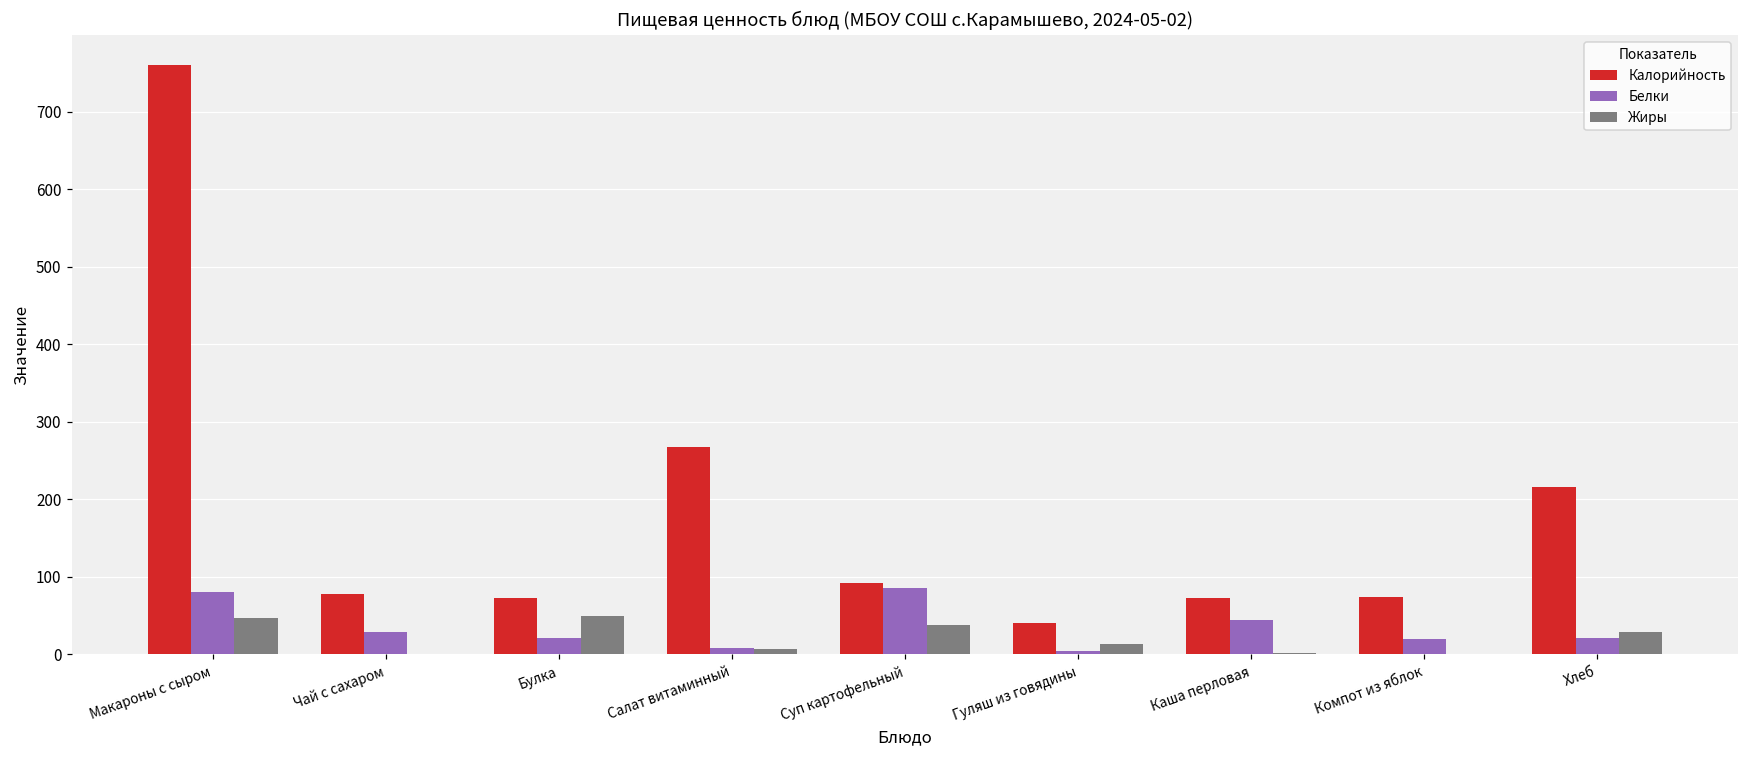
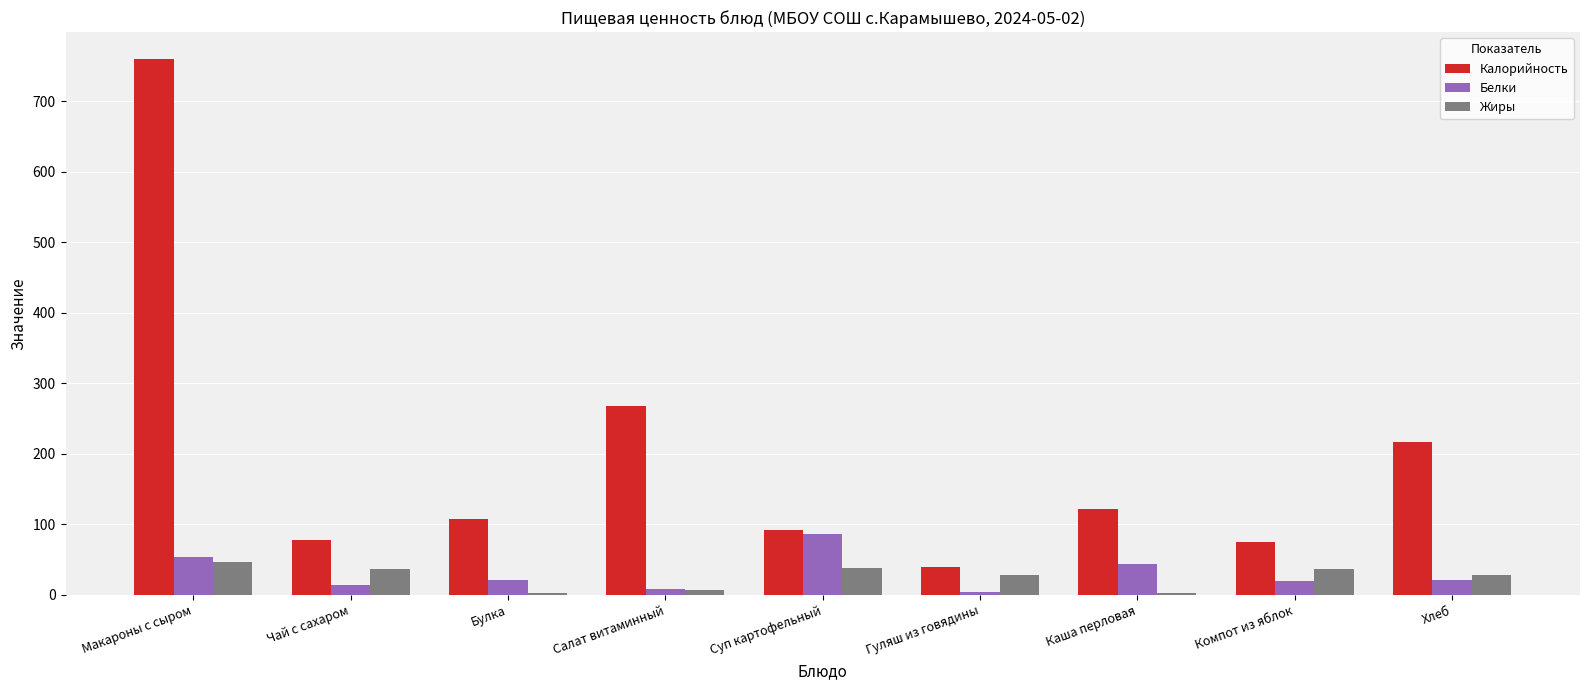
  {
    "Калорийность": {
      "Макароны с сыром": 760,
      "Чай с сахаром": 80,
-     "Булка": 70,
+     "Булка": 110,
      "Салат витаминный": 270,
      "Суп картофельный": 90,
      "Гуляш из говядины": 40,
-     "Каша перловая": 70,
+     "Каша перловая": 120,
      "Компот из яблок": 70,
      "Хлеб": 220
    },
    "Белки": {
-     "Макароны с сыром": 80,
-     "Чай с сахаром": 30,
+     "Макароны с сыром": 50,
+     "Чай с сахаром": 10,
      "Булка": 20,
      "Салат витаминный": 10,
      "Суп картофельный": 90,
      "Гуляш из говядины": 0,
      "Каша перловая": 40,
      "Компот из яблок": 20,
      "Хлеб": 20
    },
    "Жиры": {
      "Макароны с сыром": 50,
-     "Чай с сахаром": 0,
-     "Булка": 50,
+     "Чай с сахаром": 40,
+     "Булка": 0,
      "Салат витаминный": 10,
      "Суп картофельный": 40,
-     "Гуляш из говядины": 10,
-     "Компот из яблок": 0,
+     "Гуляш из говядины": 30,
+     "Компот из яблок": 40,
      "Хлеб": 30
    }
  }
